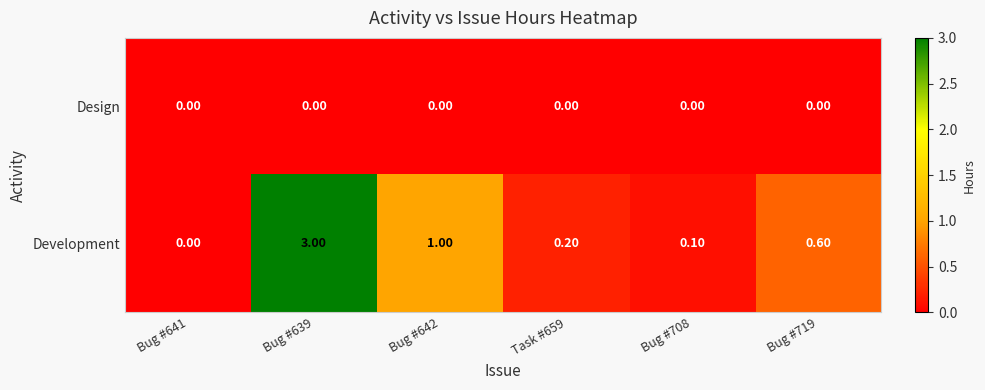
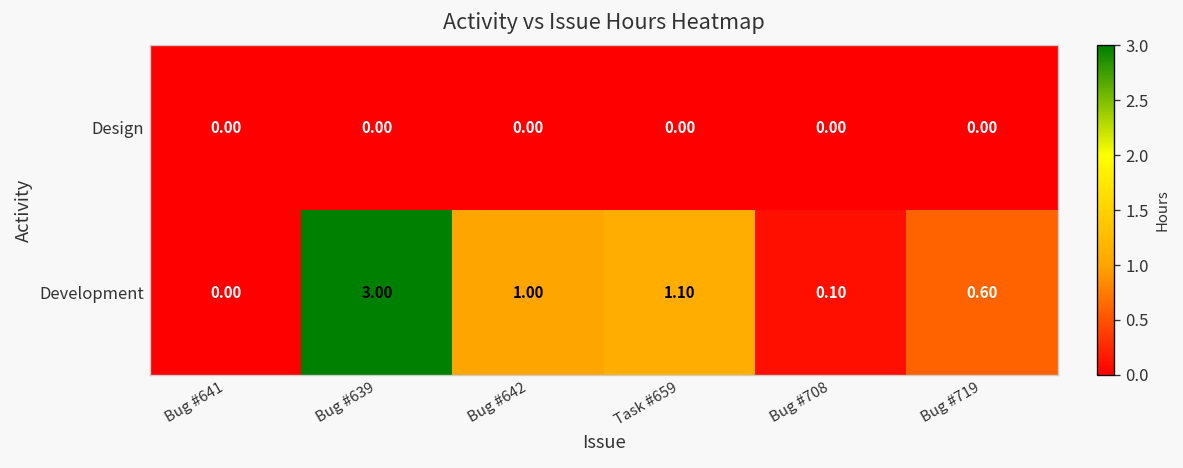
  {
    "Design": {
      "Bug #641": 0.00,
      "Bug #639": 0.00,
      "Bug #642": 0.00,
      "Task #659": 0.00,
      "Bug #708": 0.00,
      "Bug #719": 0.00
    },
    "Development": {
      "Bug #641": 0.00,
      "Bug #639": 3.00,
      "Bug #642": 1.00,
-     "Task #659": 0.20,
+     "Task #659": 1.10,
      "Bug #708": 0.10,
      "Bug #719": 0.60
    }
  }
